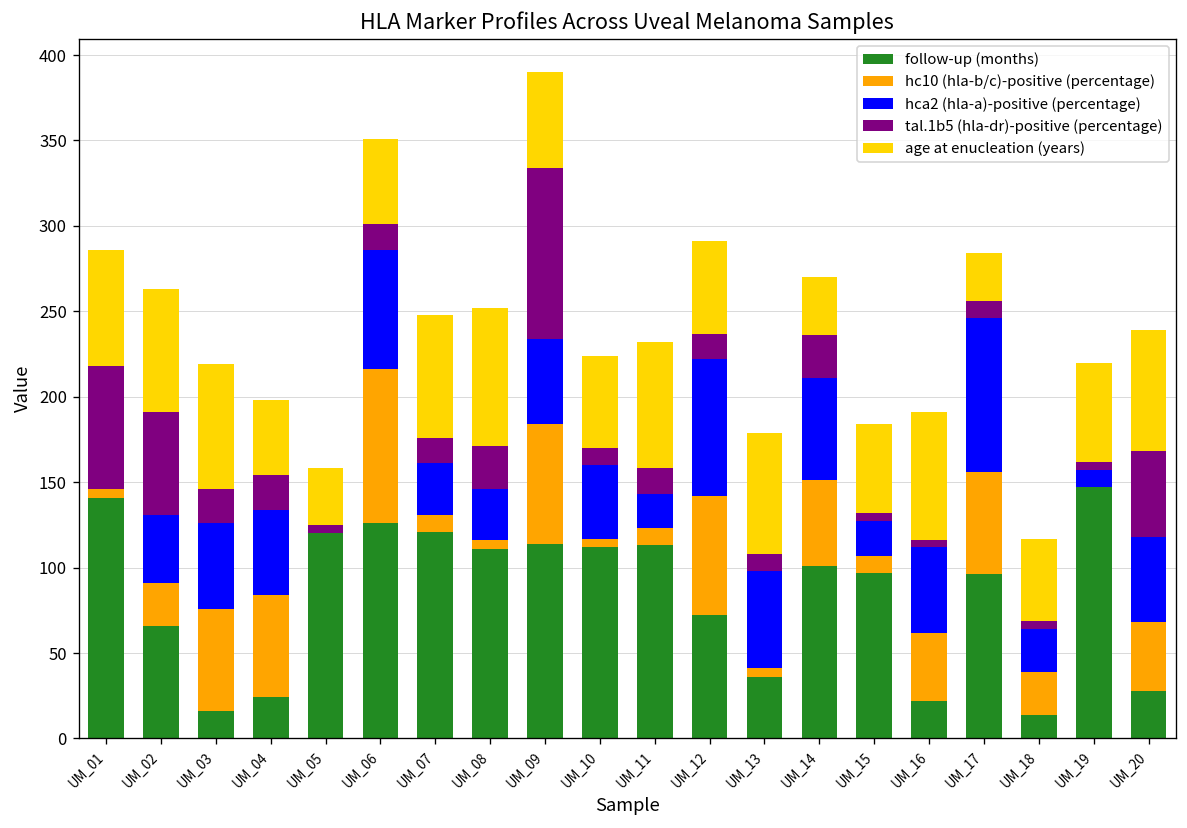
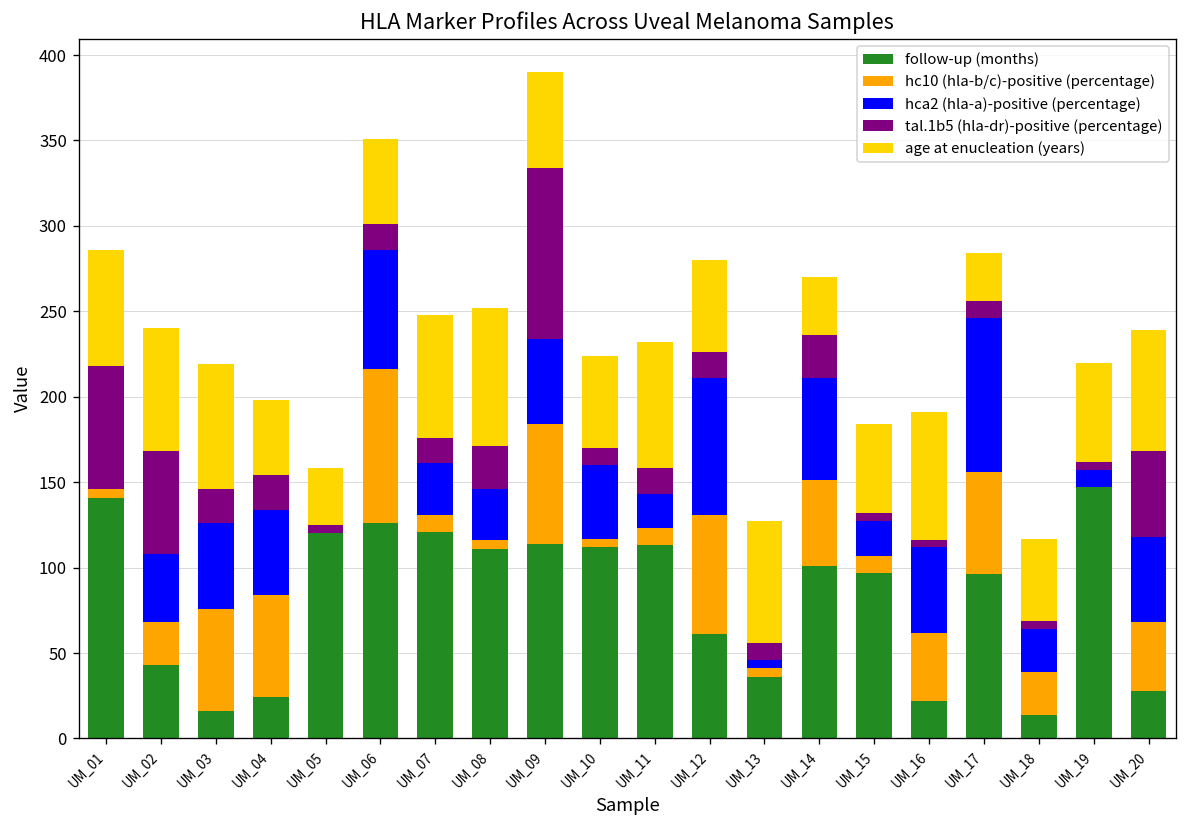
  {
    "follow-up (months)": {
      "UM_01": 141,
-     "UM_02": 66,
+     "UM_02": 43,
      "UM_03": 16,
      "UM_04": 24,
      "UM_05": 120,
      "UM_06": 126,
      "UM_07": 121,
      "UM_08": 111,
      "UM_09": 114,
      "UM_10": 112,
      "UM_11": 113,
-     "UM_12": 72,
+     "UM_12": 61,
      "UM_13": 36,
      "UM_14": 101,
      "UM_15": 97,
      "UM_16": 22,
      "UM_17": 96,
      "UM_18": 14,
      "UM_19": 147,
      "UM_20": 28
    },
    "hca2 (hla-a)-positive (percentage)": {
      "UM_01": 0,
      "UM_02": 40,
      "UM_03": 50,
      "UM_04": 50,
      "UM_05": 0,
      "UM_06": 70,
      "UM_07": 30,
      "UM_08": 30,
      "UM_09": 50,
      "UM_10": 43,
      "UM_11": 20,
      "UM_12": 80,
-     "UM_13": 57,
+     "UM_13": 5,
      "UM_14": 60,
      "UM_15": 20,
      "UM_16": 50,
      "UM_17": 90,
      "UM_18": 25,
      "UM_19": 10,
      "UM_20": 50
    },
    "tal.1b5 (hla-dr)-positive (percentage)": {
      "UM_01": 72,
      "UM_02": 60,
      "UM_03": 20,
      "UM_04": 20,
      "UM_05": 5,
      "UM_06": 15,
      "UM_07": 15,
      "UM_08": 25,
      "UM_09": 100,
      "UM_10": 10,
      "UM_11": 15,
      "UM_12": 15,
      "UM_13": 10,
      "UM_14": 25,
      "UM_15": 5,
      "UM_16": 4,
      "UM_17": 10,
      "UM_18": 5,
      "UM_19": 5,
      "UM_20": 50
    }
  }
